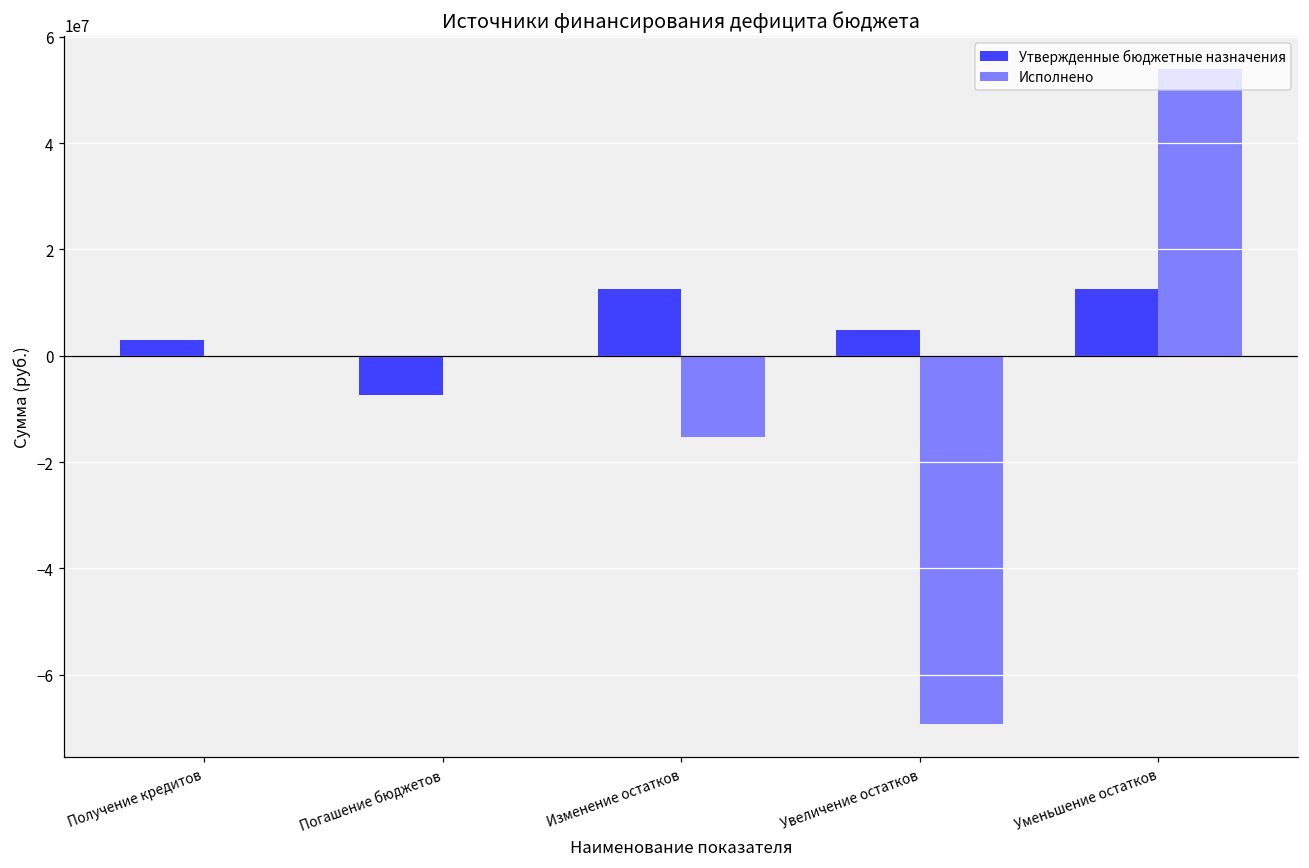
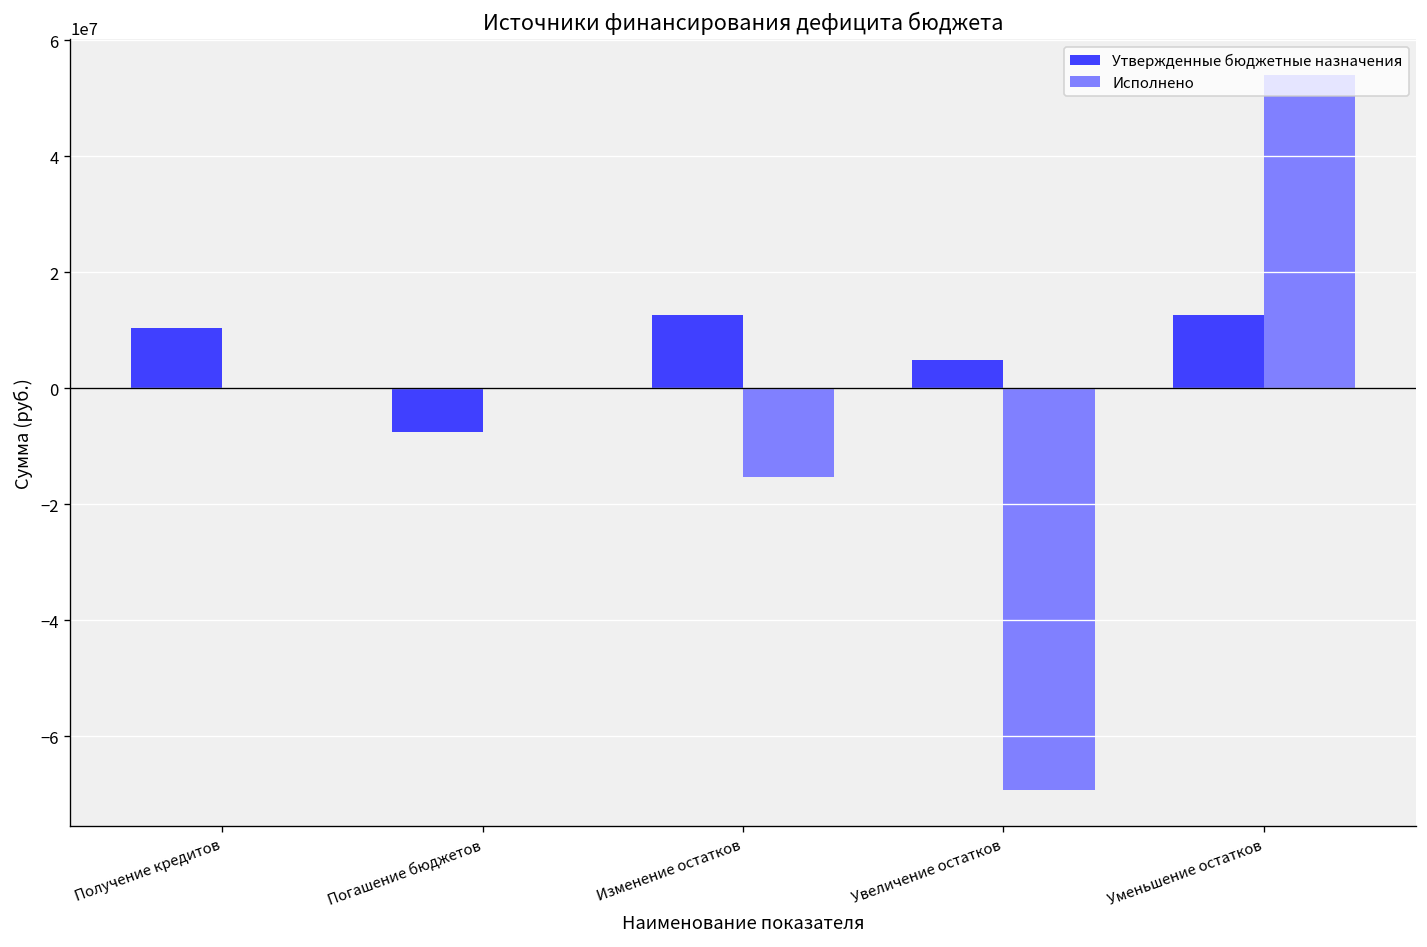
  {
    "Утвержденные бюджетные назначения": {
-     "Получение кредитов": 3000000,
+     "Получение кредитов": 10000000,
      "Погашение бюджетов": -7000000,
      "Изменение остатков": 13000000,
      "Увеличение остатков": 5000000,
      "Уменьшение остатков": 13000000
    },
    "Исполнено": {
      "Получение кредитов": 0,
      "Погашение бюджетов": 0,
      "Изменение остатков": -15000000,
      "Увеличение остатков": -69000000
    }
  }
